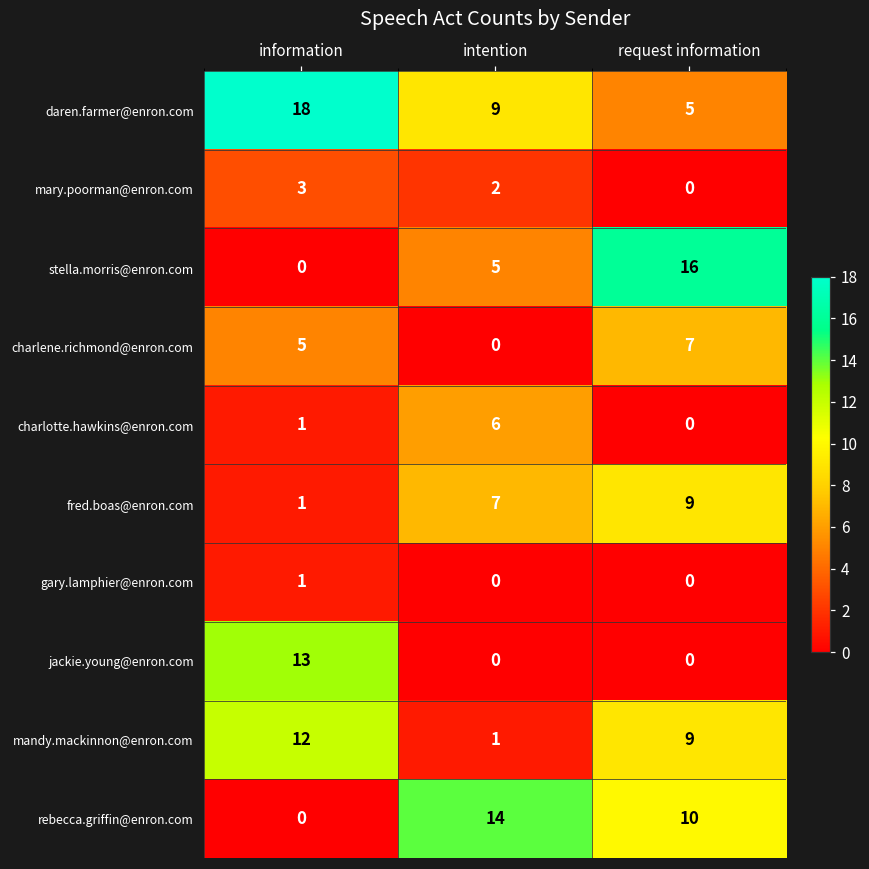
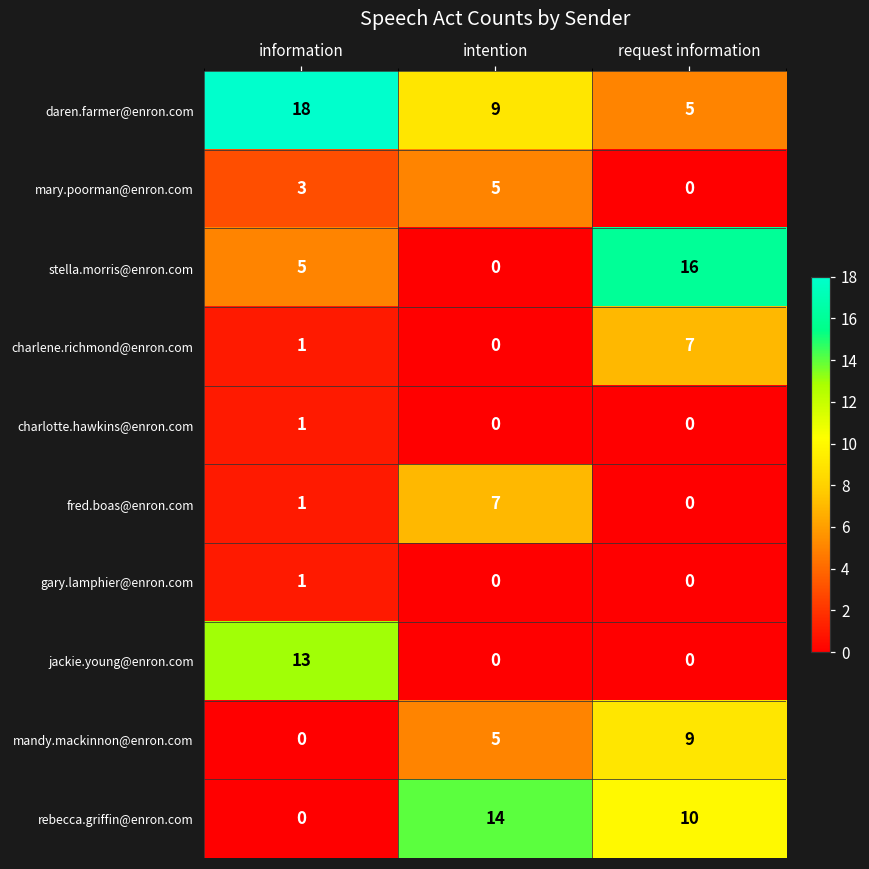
  {
    "daren.farmer@enron.com": {
      "information": 18,
      "intention": 9,
      "request information": 5
    },
    "mary.poorman@enron.com": {
      "information": 3,
-     "intention": 2,
+     "intention": 5,
      "request information": 0
    },
    "stella.morris@enron.com": {
-     "information": 0,
-     "intention": 5,
+     "information": 5,
+     "intention": 0,
      "request information": 16
    },
    "charlene.richmond@enron.com": {
-     "information": 5,
+     "information": 1,
      "intention": 0,
      "request information": 7
    },
    "charlotte.hawkins@enron.com": {
      "information": 1,
-     "intention": 6,
+     "intention": 0,
      "request information": 0
    },
    "fred.boas@enron.com": {
      "information": 1,
      "intention": 7,
-     "request information": 9
+     "request information": 0
    },
    "gary.lamphier@enron.com": {
      "information": 1,
      "intention": 0,
      "request information": 0
    },
    "jackie.young@enron.com": {
      "information": 13,
      "intention": 0,
      "request information": 0
    },
    "mandy.mackinnon@enron.com": {
-     "information": 12,
-     "intention": 1,
+     "information": 0,
+     "intention": 5,
      "request information": 9
    },
    "rebecca.griffin@enron.com": {
      "information": 0,
      "intention": 14,
      "request information": 10
    }
  }
